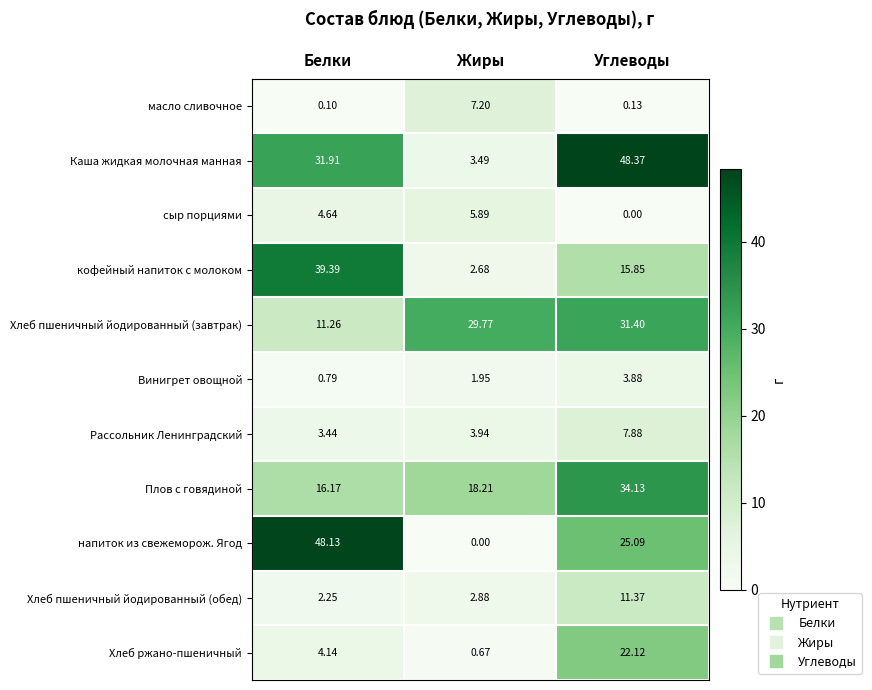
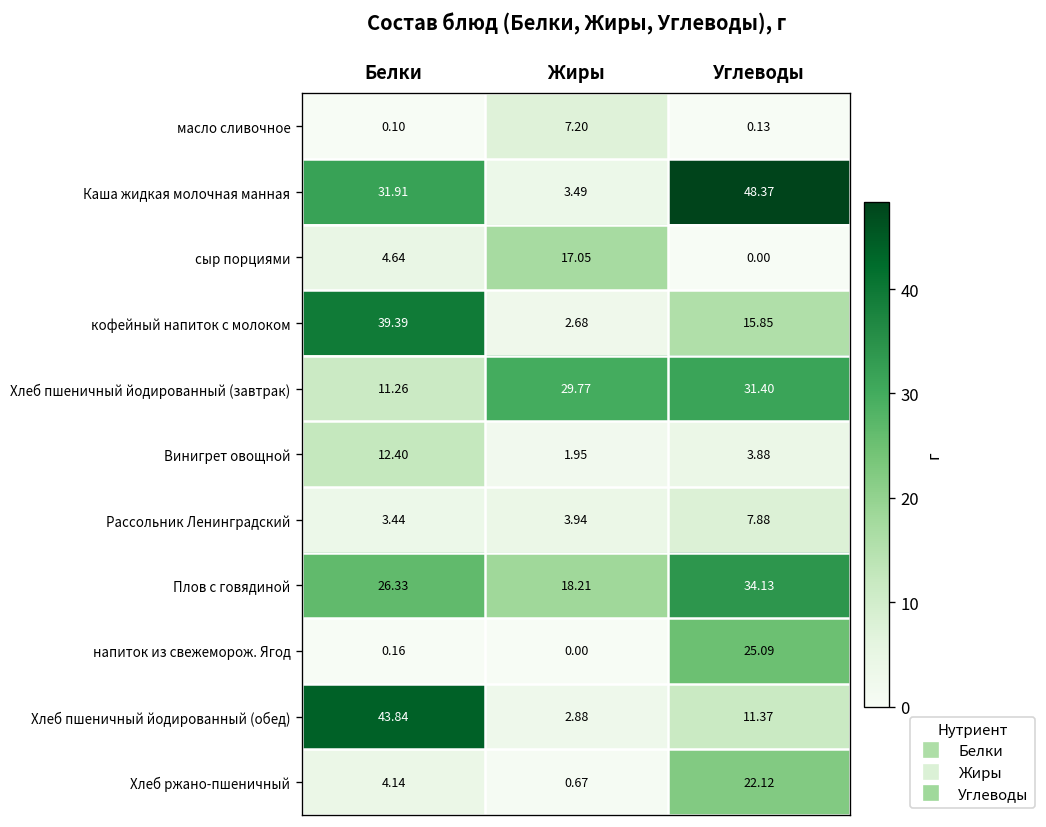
  {
    "масло сливочное": {
      "Белки": 0.10,
      "Жиры": 7.20,
      "Углеводы": 0.13
    },
    "Каша жидкая молочная манная": {
      "Белки": 31.91,
      "Жиры": 3.49,
      "Углеводы": 48.37
    },
    "сыр порциями": {
      "Белки": 4.64,
-     "Жиры": 5.89,
+     "Жиры": 17.05,
      "Углеводы": 0.00
    },
    "кофейный напиток с молоком": {
      "Белки": 39.39,
      "Жиры": 2.68,
      "Углеводы": 15.85
    },
    "Хлеб пшеничный йодированный (завтрак)": {
      "Белки": 11.26,
      "Жиры": 29.77,
      "Углеводы": 31.40
    },
    "Винигрет овощной": {
-     "Белки": 0.79,
+     "Белки": 12.40,
      "Жиры": 1.95,
      "Углеводы": 3.88
    },
    "Рассольник Ленинградский": {
      "Белки": 3.44,
      "Жиры": 3.94,
      "Углеводы": 7.88
    },
    "Плов с говядиной": {
-     "Белки": 16.17,
+     "Белки": 26.33,
      "Жиры": 18.21,
      "Углеводы": 34.13
    },
    "напиток из свежеморож. Ягод": {
-     "Белки": 48.13,
+     "Белки": 0.16,
      "Жиры": 0.00,
      "Углеводы": 25.09
    },
    "Хлеб пшеничный йодированный (обед)": {
-     "Белки": 2.25,
+     "Белки": 43.84,
      "Жиры": 2.88,
      "Углеводы": 11.37
    },
    "Хлеб ржано-пшеничный": {
      "Белки": 4.14,
      "Жиры": 0.67,
      "Углеводы": 22.12
    }
  }
